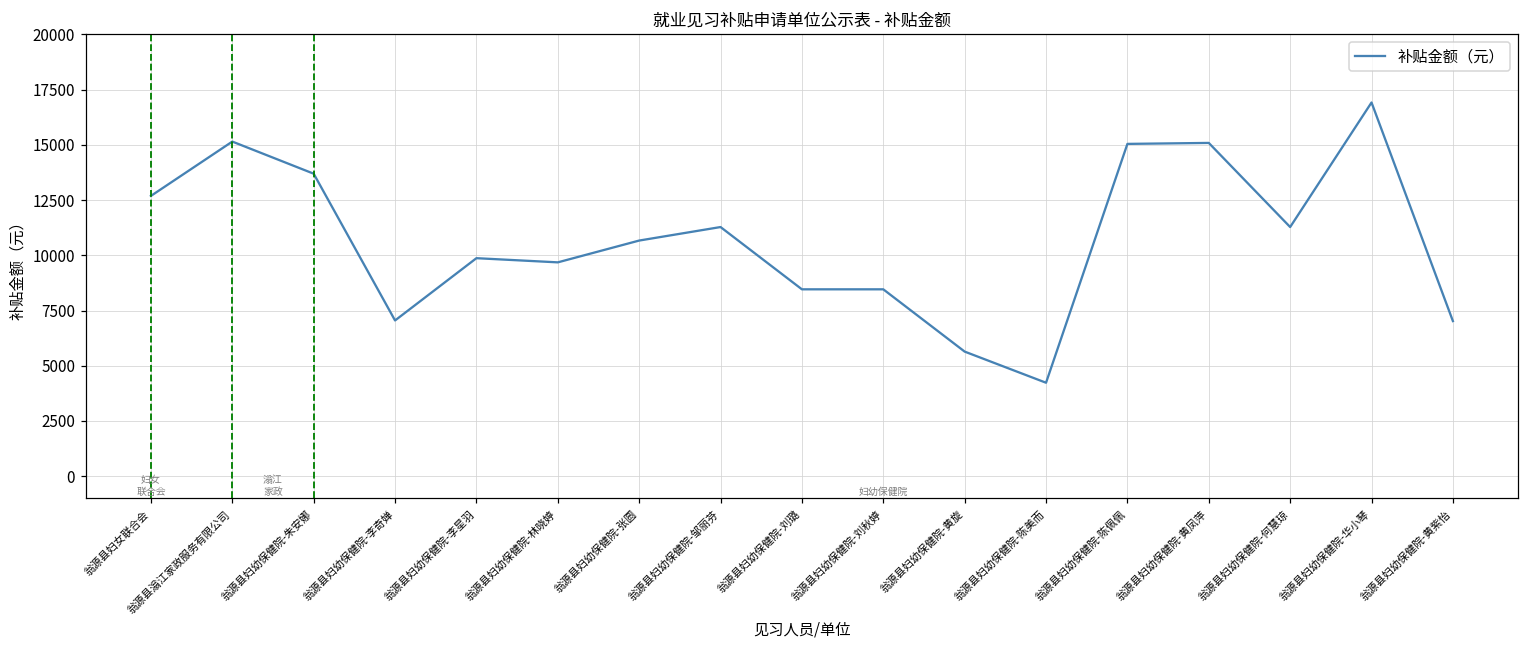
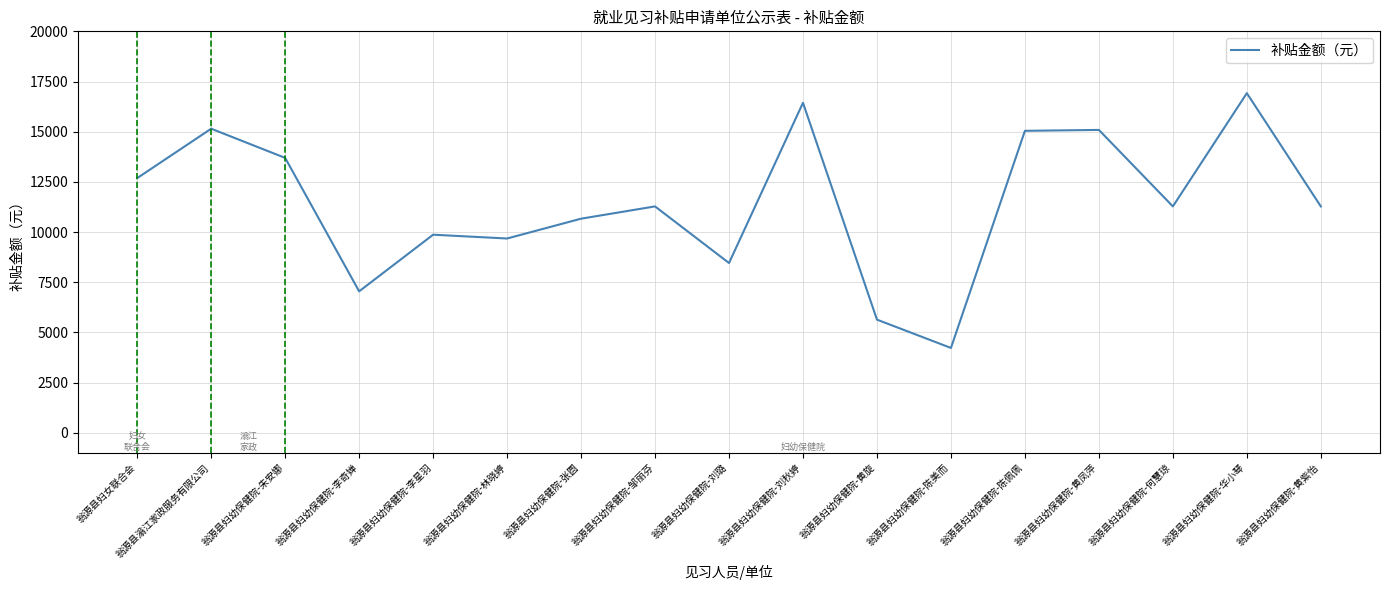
  {
    "翁源县妇女联合会": 12700,
    "翁源县滃江家政服务有限公司": 15200,
    "翁源县妇幼保健院-朱安娜": 13700,
    "翁源县妇幼保健院-李奇婵": 7100,
    "翁源县妇幼保健院-李星羽": 9900,
    "翁源县妇幼保健院-林晓婷": 9700,
    "翁源县妇幼保健院-张圆": 10700,
    "翁源县妇幼保健院-邹丽芬": 11300,
    "翁源县妇幼保健院-刘璐": 8500,
-   "翁源县妇幼保健院-刘秋婷": 8500,
+   "翁源县妇幼保健院-刘秋婷": 16400,
    "翁源县妇幼保健院-黄旋": 5600,
    "翁源县妇幼保健院-陈美而": 4200,
    "翁源县妇幼保健院-陈佩佩": 15000,
    "翁源县妇幼保健院-黄凤萍": 15100,
    "翁源县妇幼保健院-何慧琼": 11300,
    "翁源县妇幼保健院-华小琴": 16900,
-   "翁源县妇幼保健院-黄紫怡": 7000
+   "翁源县妇幼保健院-黄紫怡": 11300
  }
